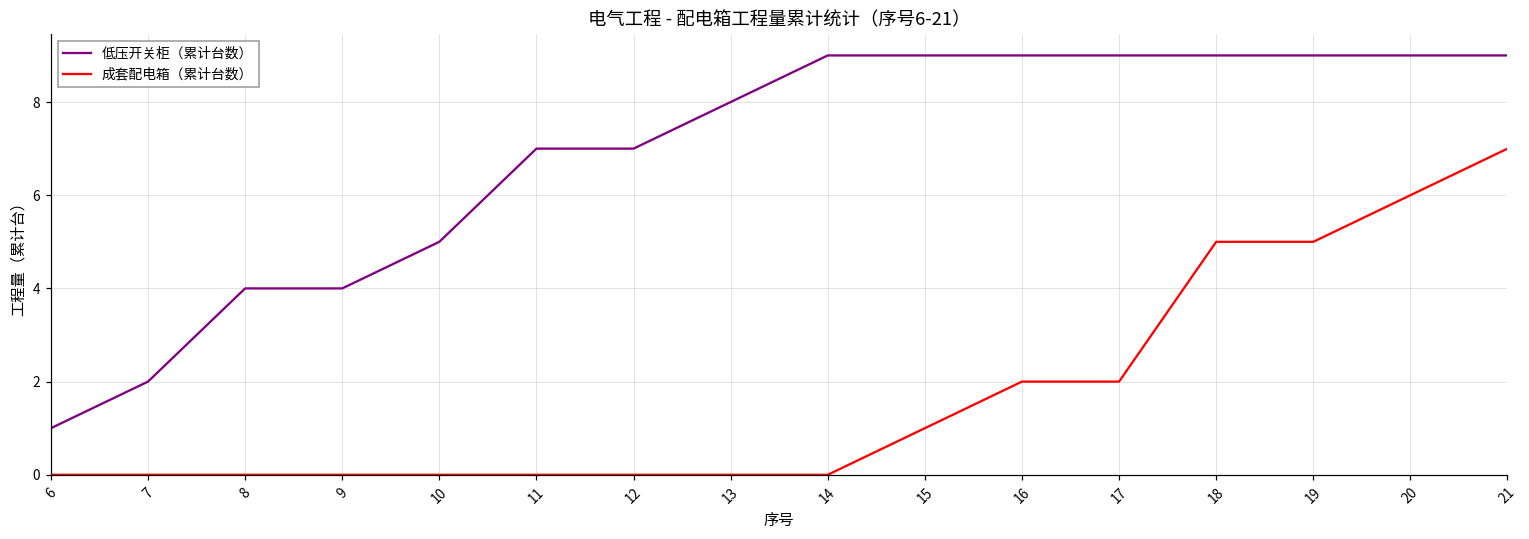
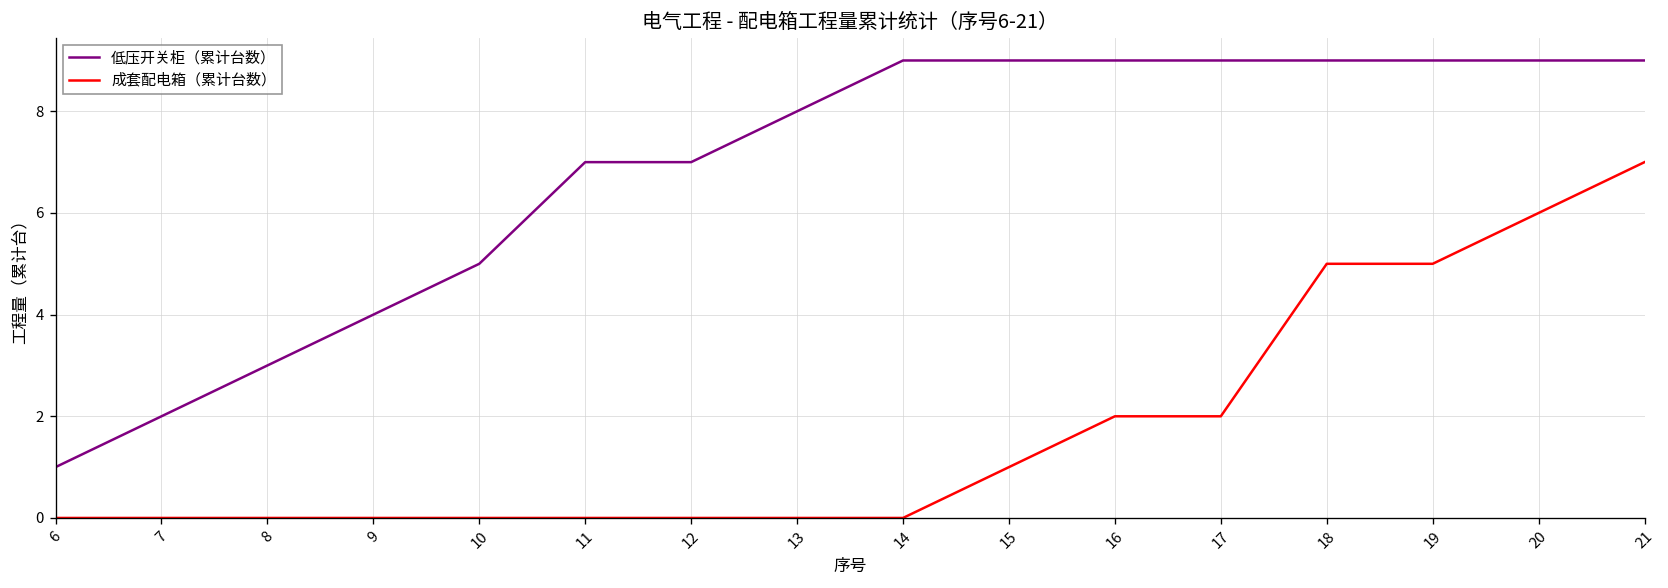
  {
    "低压开关柜（累计台数）": {
      "6": 1,
      "7": 2,
-     "8": 4,
+     "8": 3,
      "9": 4,
      "10": 5,
      "11": 7,
      "12": 7,
      "13": 8,
      "14": 9,
      "15": 9,
      "16": 9,
      "17": 9,
      "18": 9,
      "19": 9,
      "20": 9,
      "21": 9
    },
    "成套配电箱（累计台数）": {
      "6": 0,
      "7": 0,
      "8": 0,
      "9": 0,
      "10": 0,
      "11": 0,
      "12": 0,
      "13": 0,
      "14": 0,
      "15": 1,
      "16": 2,
      "17": 2,
      "18": 5,
      "19": 5,
      "20": 6,
      "21": 7
    }
  }
